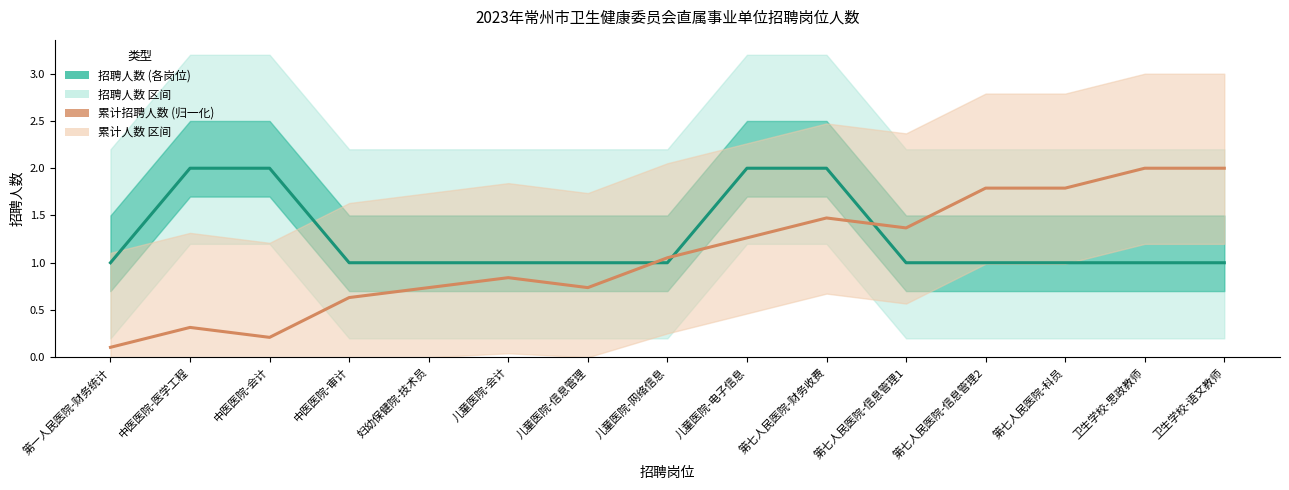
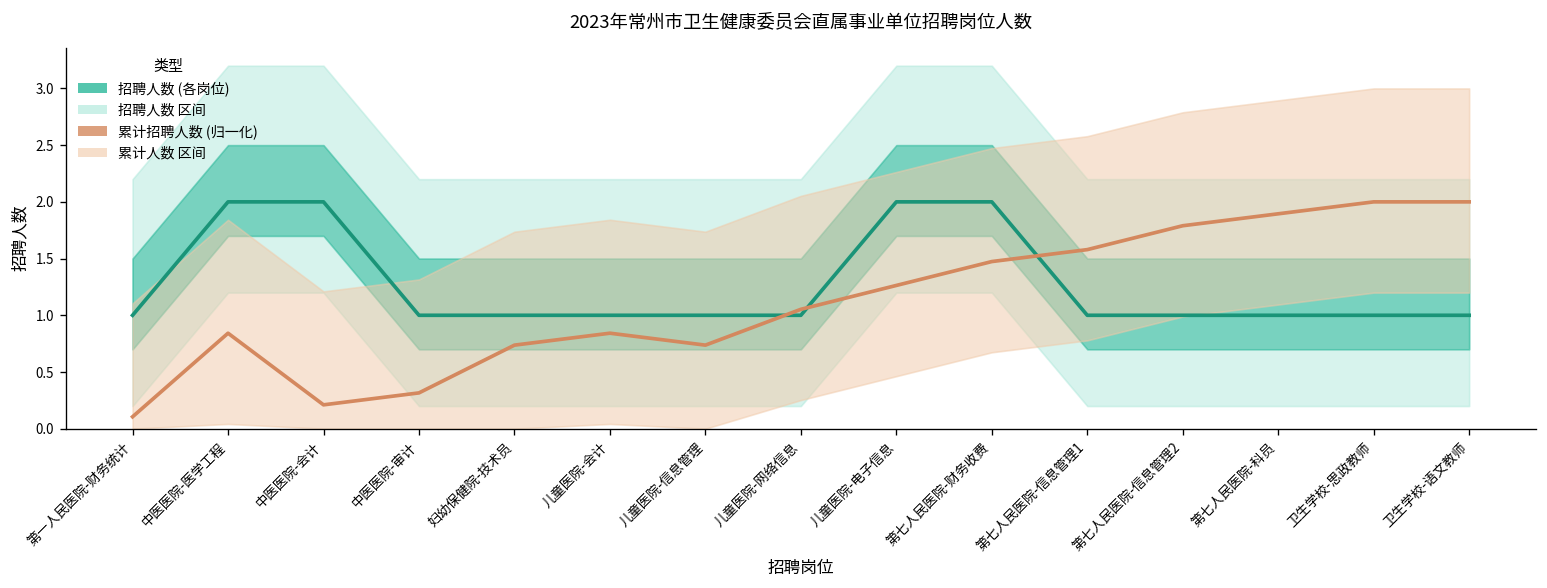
  {
    "累计招聘人数 (归一化)": {
      "第一人民医院-财务统计": 0.1,
-     "中医医院-医学工程": 0.3,
+     "中医医院-医学工程": 0.8,
      "中医医院-会计": 0.2,
-     "中医医院-审计": 0.6,
+     "中医医院-审计": 0.3,
      "妇幼保健院-技术员": 0.7,
      "儿童医院-会计": 0.8,
      "儿童医院-信息管理": 0.7,
      "儿童医院-网络信息": 1.1,
      "儿童医院-电子信息": 1.3,
      "第七人民医院-财务收费": 1.5,
-     "第七人民医院-信息管理1": 1.4,
+     "第七人民医院-信息管理1": 1.6,
      "第七人民医院-信息管理2": 1.8,
-     "第七人民医院-科员": 1.8,
+     "第七人民医院-科员": 1.9,
      "卫生学校-思政教师": 2.0,
      "卫生学校-语文教师": 2.0
    }
  }
